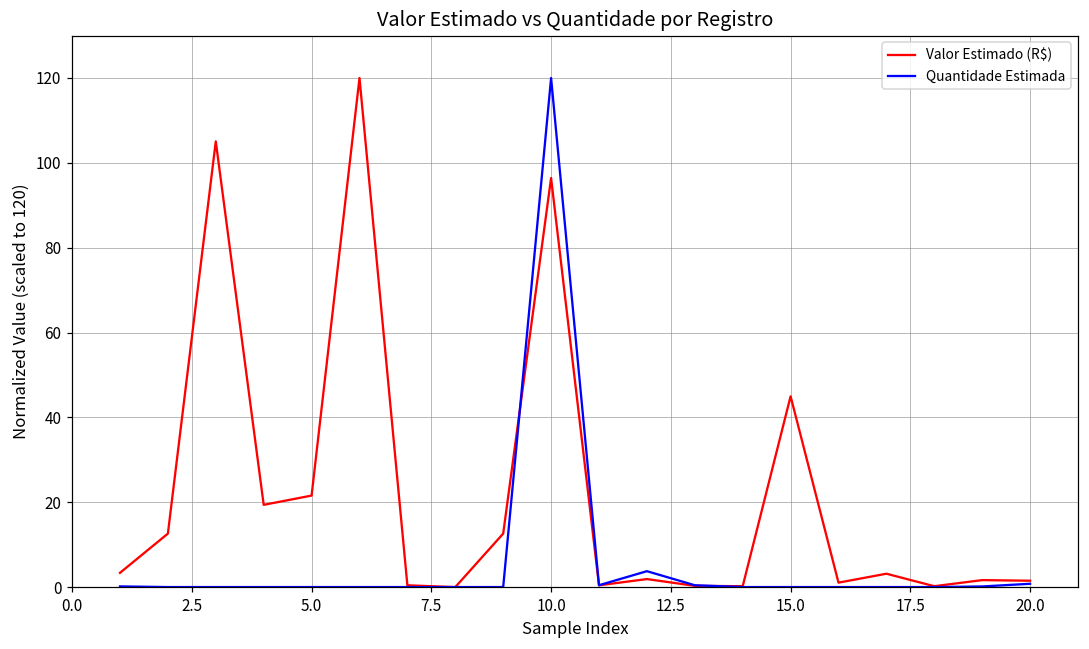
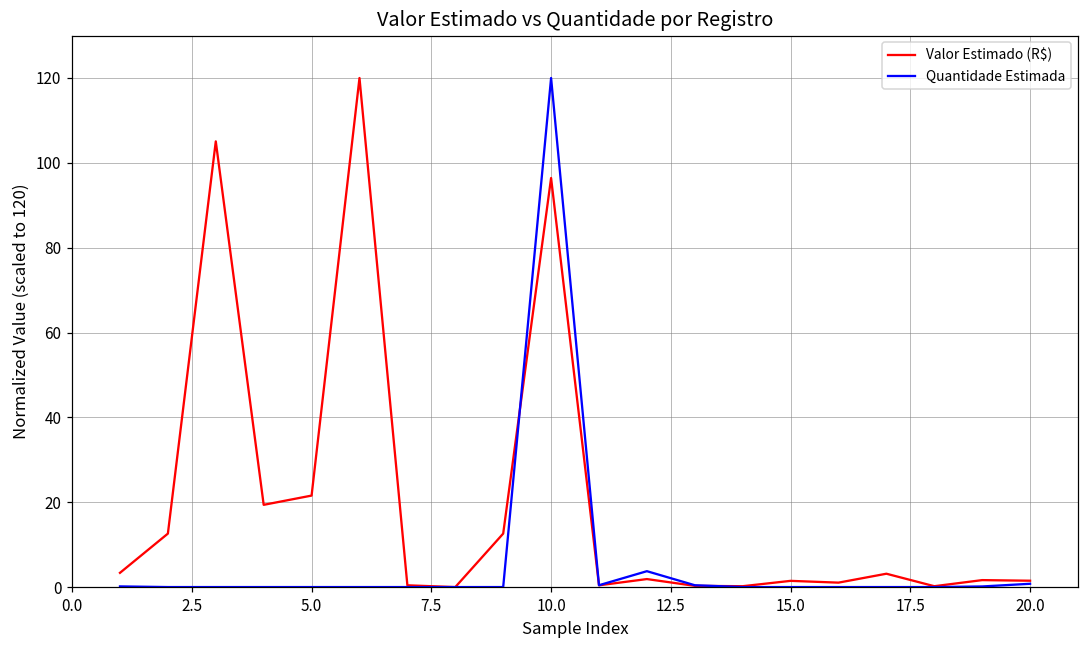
  {
    "Valor Estimado (R$)": {
      "5.0": 22,
      "10.0": 96,
-     "15.0": 45,
+     "15.0": 1,
      "20.0": 2
    },
    "Quantidade Estimada": {
      "5.0": 0,
      "10.0": 120,
      "15.0": 0,
      "20.0": 1
    }
  }
